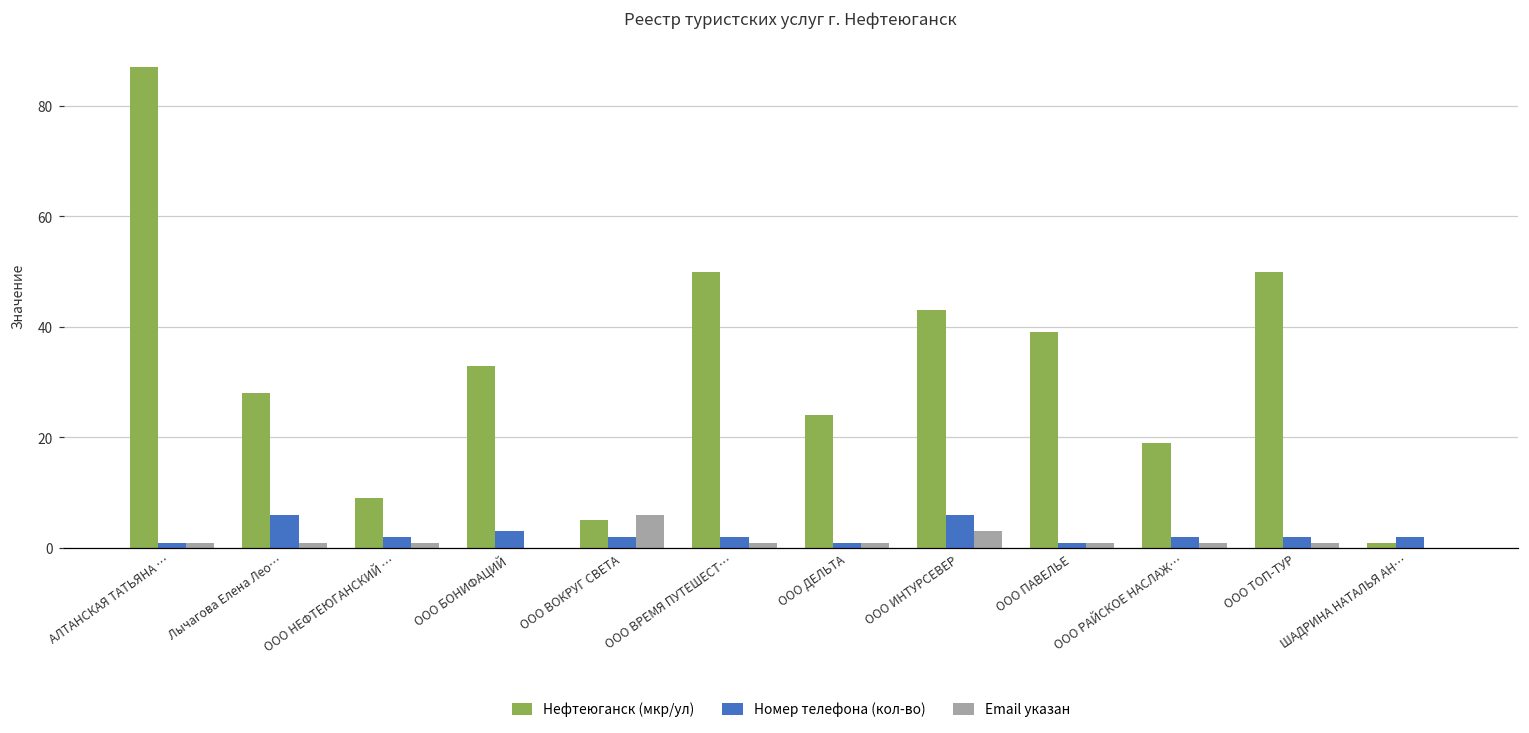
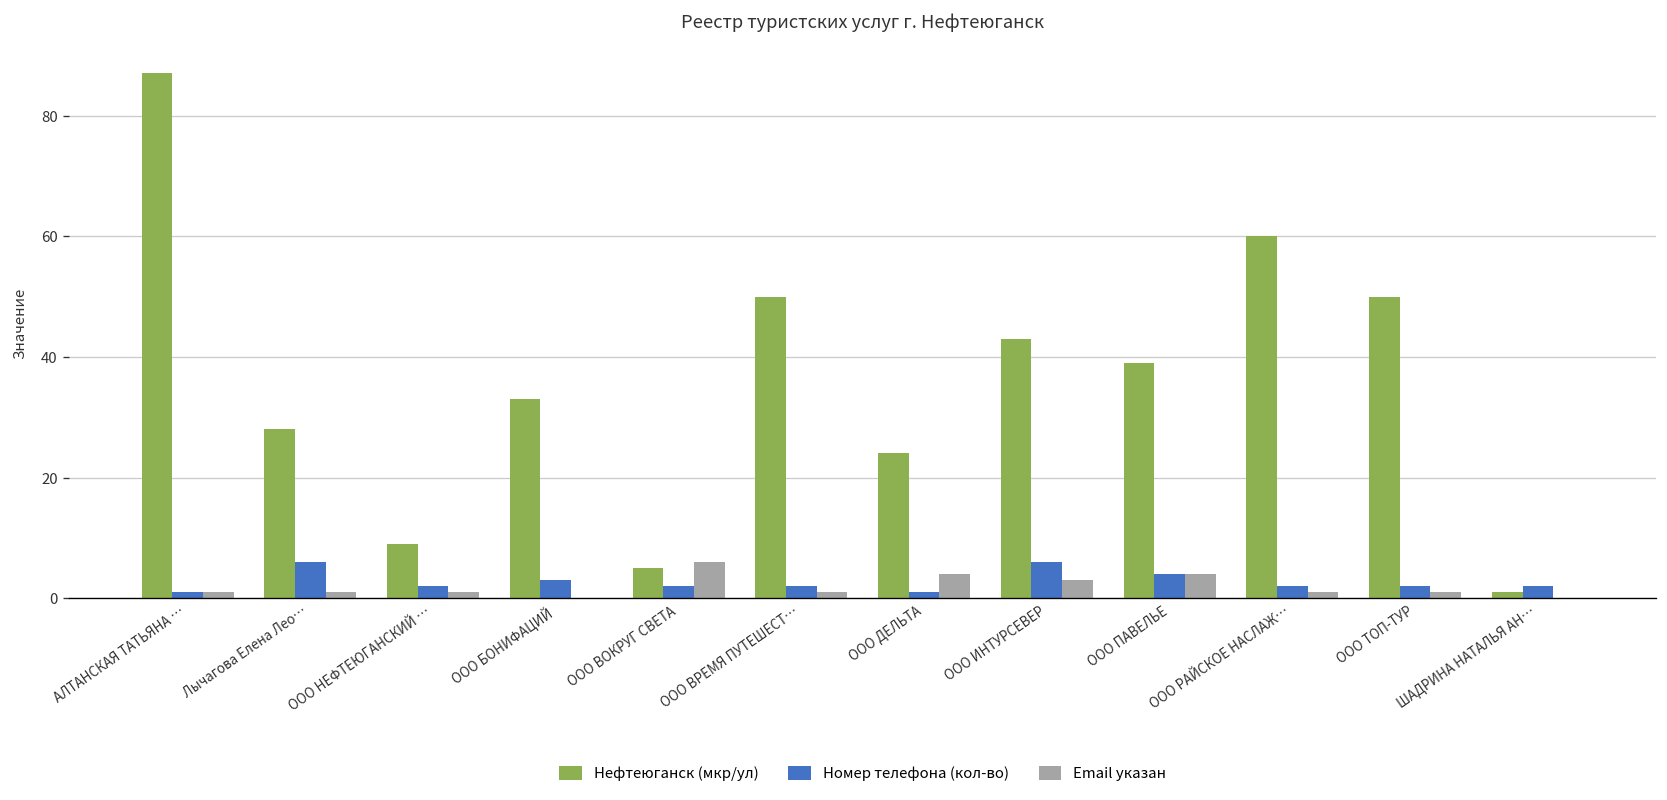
  {
    "Нефтеюганск (мкр/ул)": {
      "АЛТАНСКАЯ ТАТЬЯНА …": 87,
      "Лычагова Елена Лео…": 28,
      "ООО НЕФТЕЮГАНСКИЙ …": 9,
      "ООО БОНИФАЦИЙ": 33,
      "ООО ВОКРУГ СВЕТА": 5,
      "ООО ВРЕМЯ ПУТЕШЕСТ…": 50,
      "ООО ДЕЛЬТА": 24,
      "ООО ИНТУРСЕВЕР": 43,
      "ООО ПАВЕЛЬЕ": 39,
-     "ООО РАЙСКОЕ НАСЛАЖ…": 19,
+     "ООО РАЙСКОЕ НАСЛАЖ…": 60,
      "ООО ТОП-ТУР": 50,
      "ШАДРИНА НАТАЛЬЯ АН…": 1
    },
    "Номер телефона (кол-во)": {
      "АЛТАНСКАЯ ТАТЬЯНА …": 1,
      "Лычагова Елена Лео…": 6,
      "ООО НЕФТЕЮГАНСКИЙ …": 2,
      "ООО БОНИФАЦИЙ": 3,
      "ООО ВОКРУГ СВЕТА": 2,
      "ООО ВРЕМЯ ПУТЕШЕСТ…": 2,
      "ООО ДЕЛЬТА": 1,
      "ООО ИНТУРСЕВЕР": 6,
-     "ООО ПАВЕЛЬЕ": 1,
+     "ООО ПАВЕЛЬЕ": 4,
      "ООО РАЙСКОЕ НАСЛАЖ…": 2,
      "ООО ТОП-ТУР": 2,
      "ШАДРИНА НАТАЛЬЯ АН…": 2
    },
    "Email указан": {
      "АЛТАНСКАЯ ТАТЬЯНА …": 1,
      "Лычагова Елена Лео…": 1,
      "ООО НЕФТЕЮГАНСКИЙ …": 1,
      "ООО БОНИФАЦИЙ": 0,
      "ООО ВОКРУГ СВЕТА": 6,
      "ООО ВРЕМЯ ПУТЕШЕСТ…": 1,
-     "ООО ДЕЛЬТА": 1,
+     "ООО ДЕЛЬТА": 4,
      "ООО ИНТУРСЕВЕР": 3,
-     "ООО ПАВЕЛЬЕ": 1,
+     "ООО ПАВЕЛЬЕ": 4,
      "ООО РАЙСКОЕ НАСЛАЖ…": 1,
      "ООО ТОП-ТУР": 1,
      "ШАДРИНА НАТАЛЬЯ АН…": 0
    }
  }
